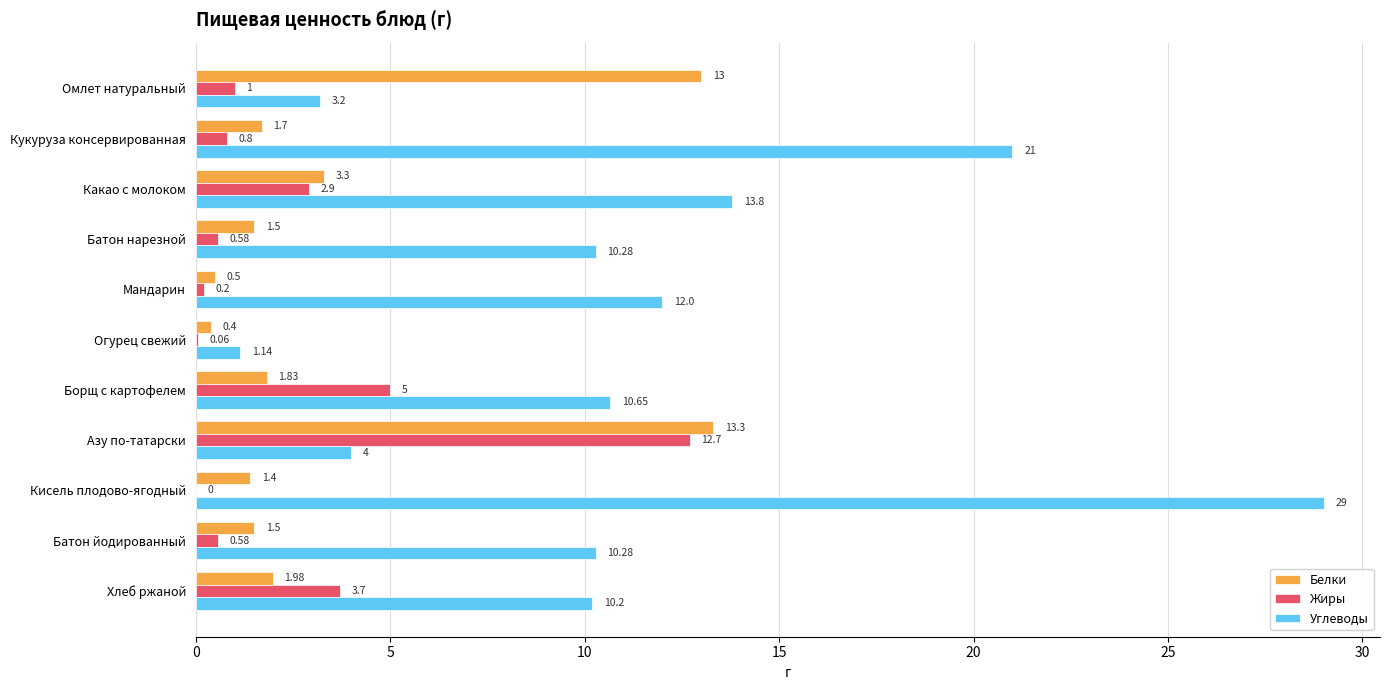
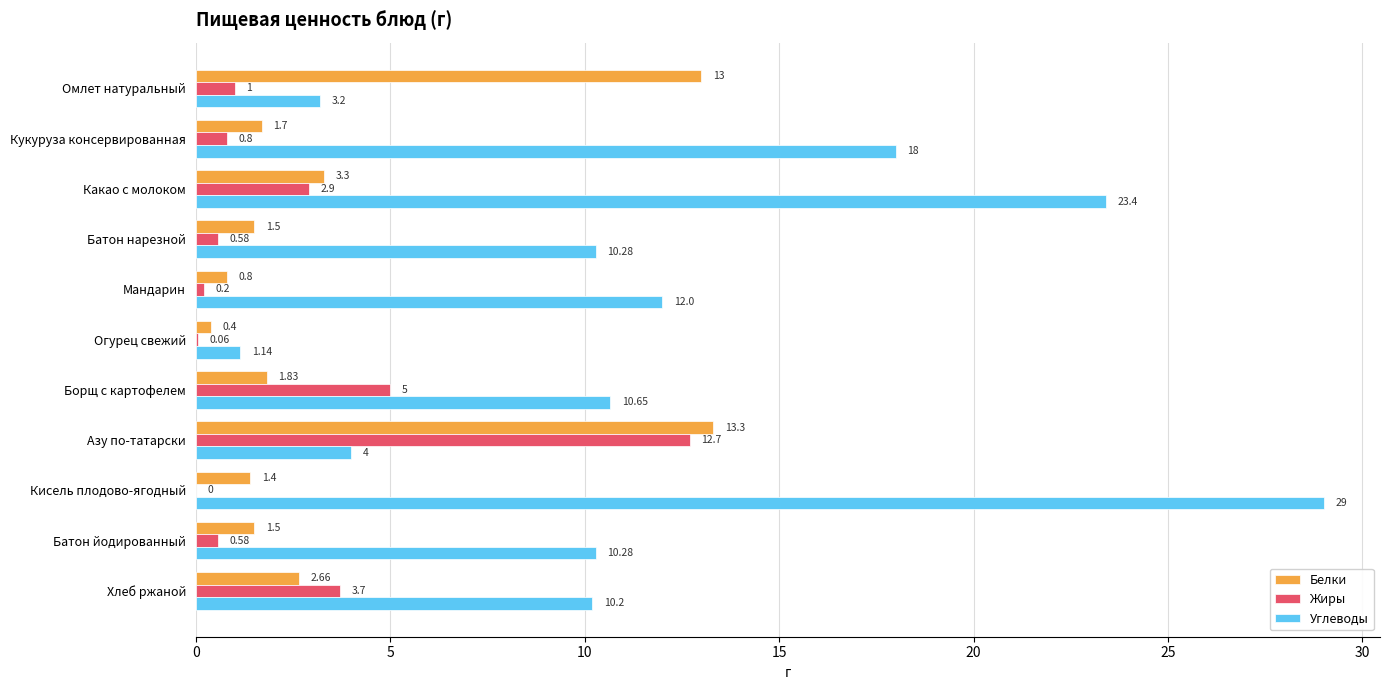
  {
    "Белки": {
      "Омлет натуральный": 13,
      "Кукуруза консервированная": 1.7,
      "Какао с молоком": 3.3,
      "Батон нарезной": 1.5,
-     "Мандарин": 0.5,
+     "Мандарин": 0.8,
      "Огурец свежий": 0.4,
      "Борщ с картофелем": 1.83,
      "Азу по-татарски": 13.3,
      "Кисель плодово-ягодный": 1.4,
      "Батон йодированный": 1.5,
-     "Хлеб ржаной": 1.98
+     "Хлеб ржаной": 2.66
    },
    "Жиры": {
      "Омлет натуральный": 1,
      "Кукуруза консервированная": 0.8,
      "Какао с молоком": 2.9,
      "Батон нарезной": 0.58,
      "Мандарин": 0.2,
      "Огурец свежий": 0.06,
      "Борщ с картофелем": 5,
      "Азу по-татарски": 12.7,
      "Кисель плодово-ягодный": 0,
      "Батон йодированный": 0.58,
      "Хлеб ржаной": 3.7
    },
    "Углеводы": {
      "Омлет натуральный": 3.2,
-     "Кукуруза консервированная": 21,
-     "Какао с молоком": 13.8,
+     "Кукуруза консервированная": 18,
+     "Какао с молоком": 23.4,
      "Батон нарезной": 10.28,
      "Мандарин": 12.0,
      "Огурец свежий": 1.14,
      "Борщ с картофелем": 10.65,
      "Азу по-татарски": 4,
      "Кисель плодово-ягодный": 29,
      "Батон йодированный": 10.28,
      "Хлеб ржаной": 10.2
    }
  }
